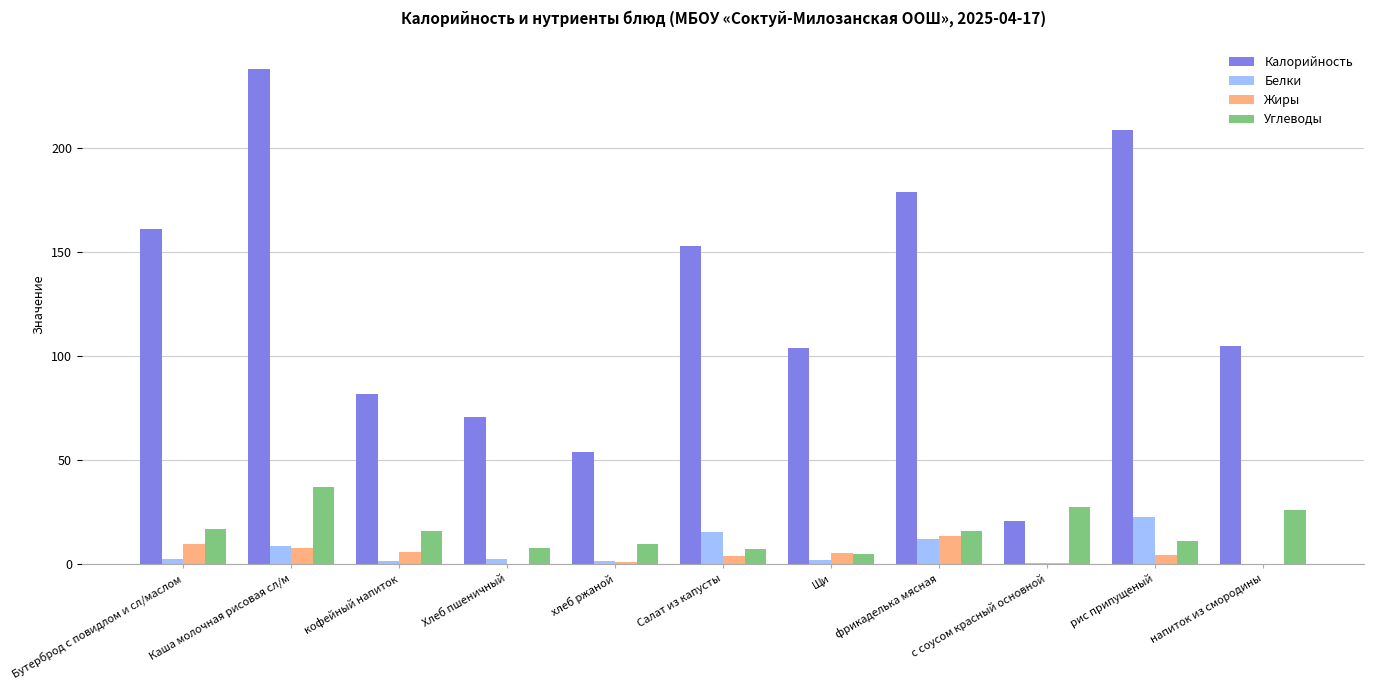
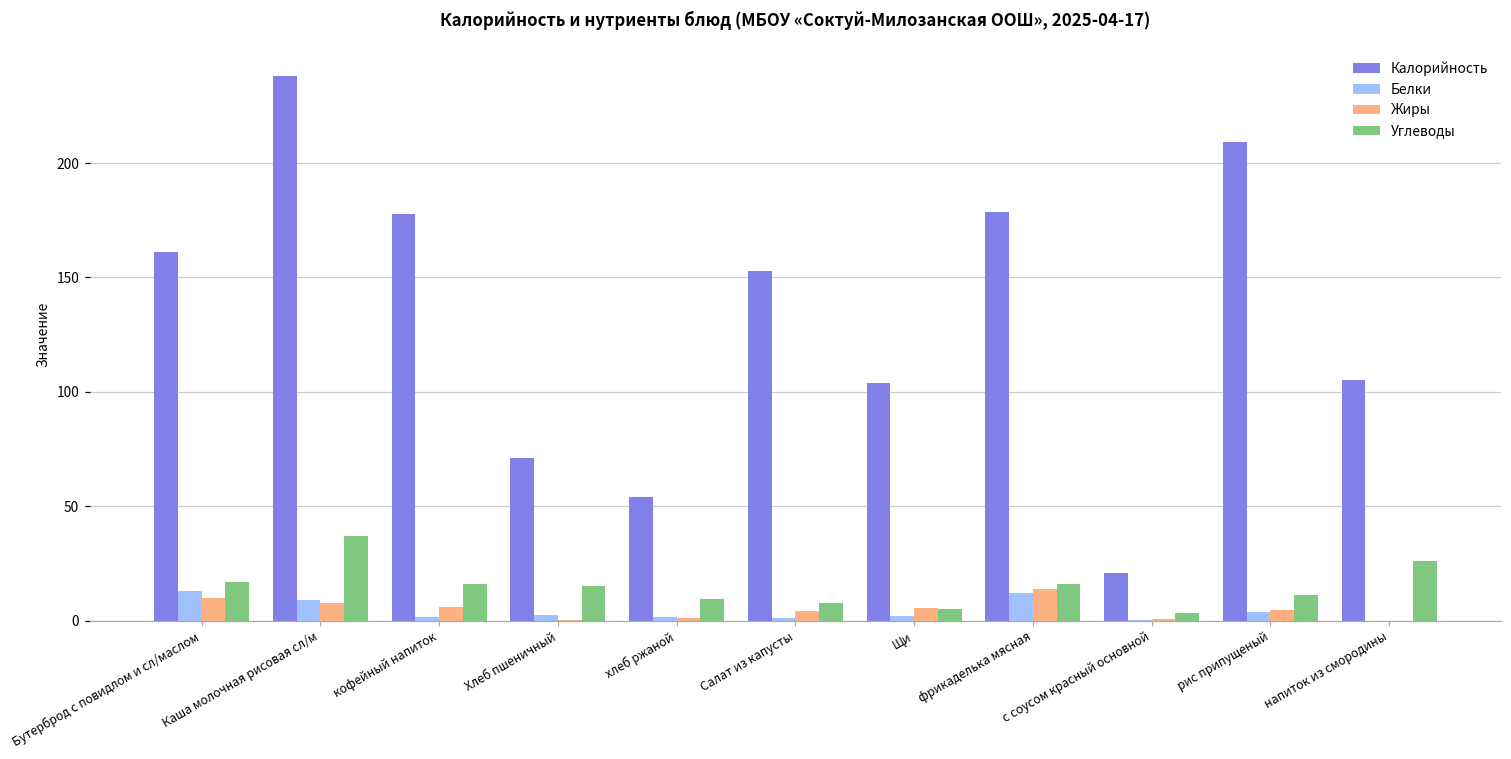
  {
    "Калорийность": {
      "Бутерброд с повидлом и сл/маслом": 161,
      "Каша молочная рисовая сл/м": 238,
-     "кофейный напиток": 82,
+     "кофейный напиток": 178,
      "Хлеб пшеничный": 71,
      "хлеб ржаной": 54,
      "Салат из капусты": 153,
      "Щи": 104,
      "фрикаделька мясная": 179,
      "с соусом красный основной": 21,
      "рис припущеный": 209,
      "напиток из смородины": 105
    },
    "Белки": {
-     "Бутерброд с повидлом и сл/маслом": 2,
+     "Бутерброд с повидлом и сл/маслом": 13,
      "Каша молочная рисовая сл/м": 9,
      "кофейный напиток": 2,
      "Хлеб пшеничный": 2,
      "хлеб ржаной": 2,
-     "Салат из капусты": 16,
+     "Салат из капусты": 1,
      "Щи": 2,
      "фрикаделька мясная": 12,
-     "рис припущеный": 23,
+     "рис припущеный": 4,
      "напиток из смородины": 0
    },
    "Жиры": {
      "Бутерброд с повидлом и сл/маслом": 10,
      "Каша молочная рисовая сл/м": 8,
      "кофейный напиток": 6,
      "Салат из капусты": 4,
      "Щи": 5,
      "фрикаделька мясная": 14,
      "рис припущеный": 5,
      "напиток из смородины": 0
    },
    "Углеводы": {
      "Бутерброд с повидлом и сл/маслом": 17,
      "Каша молочная рисовая сл/м": 37,
      "кофейный напиток": 16,
-     "Хлеб пшеничный": 8,
+     "Хлеб пшеничный": 15,
      "хлеб ржаной": 10,
      "Салат из капусты": 8,
      "Щи": 5,
      "фрикаделька мясная": 16,
-     "с соусом красный основной": 27,
+     "с соусом красный основной": 3,
      "рис припущеный": 11,
      "напиток из смородины": 26
    }
  }
